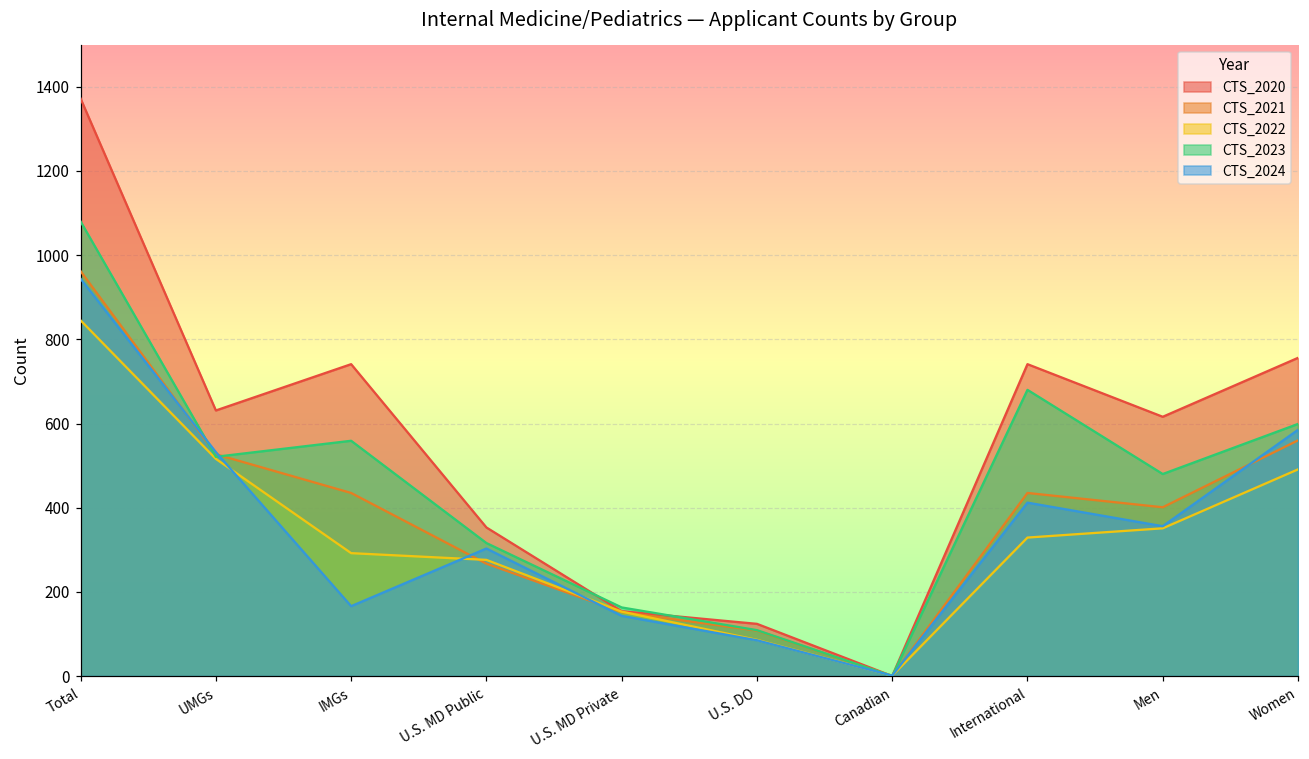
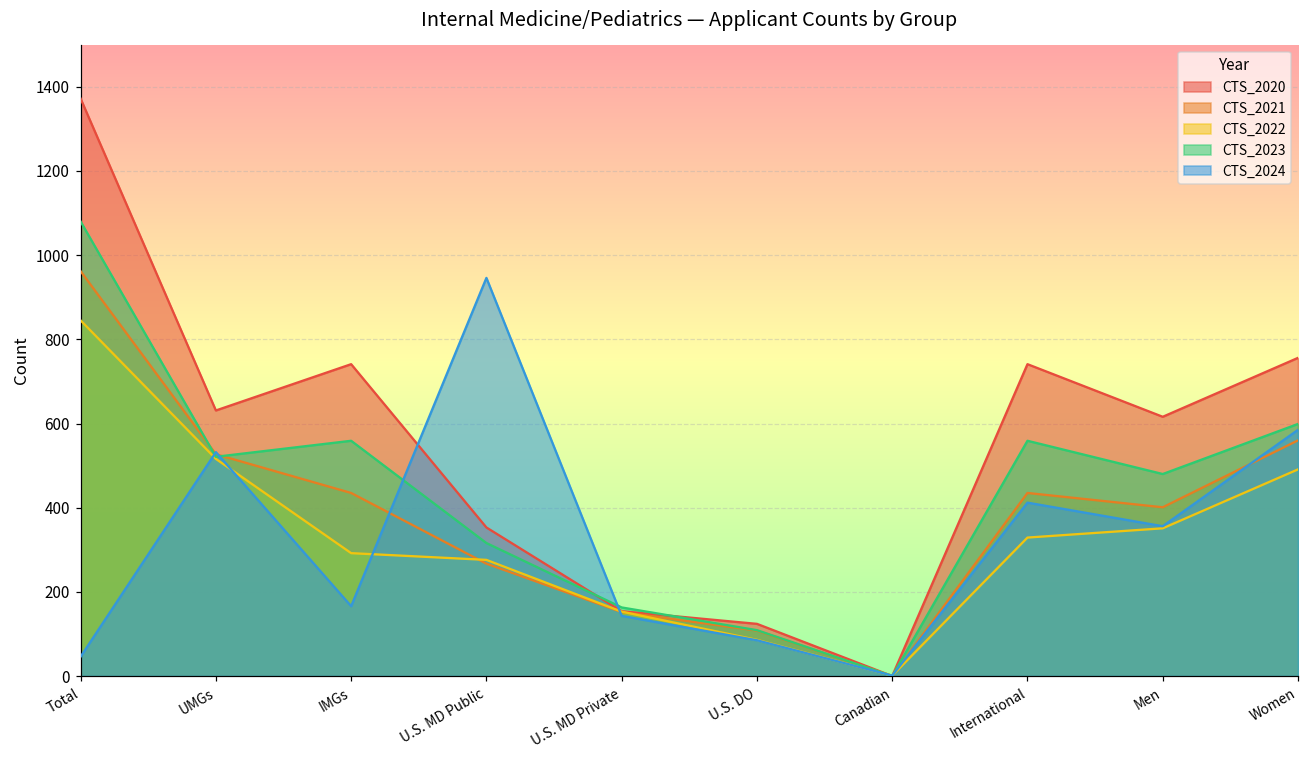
  {
    "CTS_2022": {
      "Total": 850,
      "IMGs": 290,
      "U.S. MD Public": 280,
      "International": 330,
      "Women": 490
    },
    "CTS_2023": {
      "Total": 1080,
      "IMGs": 560,
      "U.S. MD Public": 320,
      "U.S. MD Private": 160,
-     "International": 680,
+     "International": 560,
      "Men": 480,
      "Women": 600
    },
    "CTS_2024": {
-     "Total": 940,
+     "Total": 50,
      "IMGs": 170,
-     "U.S. MD Public": 300,
+     "U.S. MD Public": 950,
      "U.S. MD Private": 140,
      "International": 410,
      "Women": 590
    }
  }
